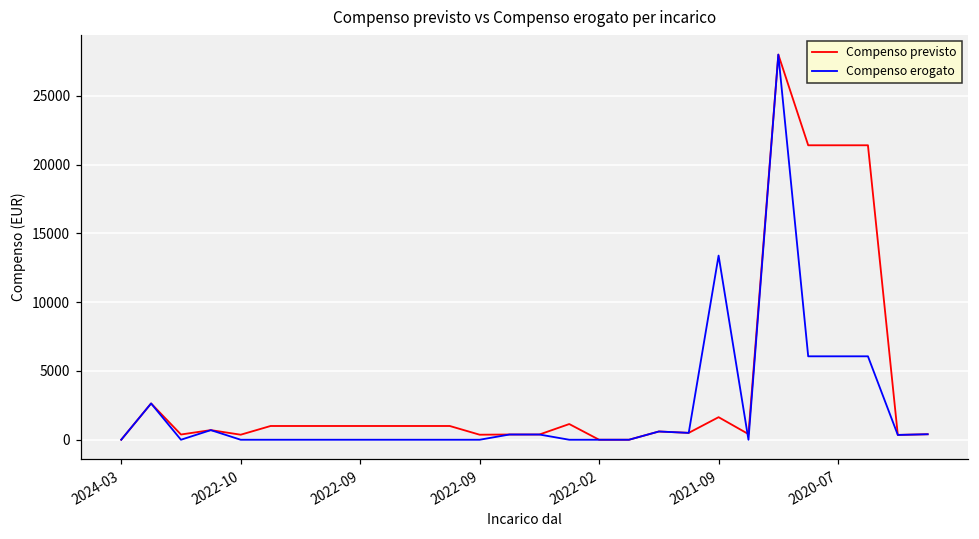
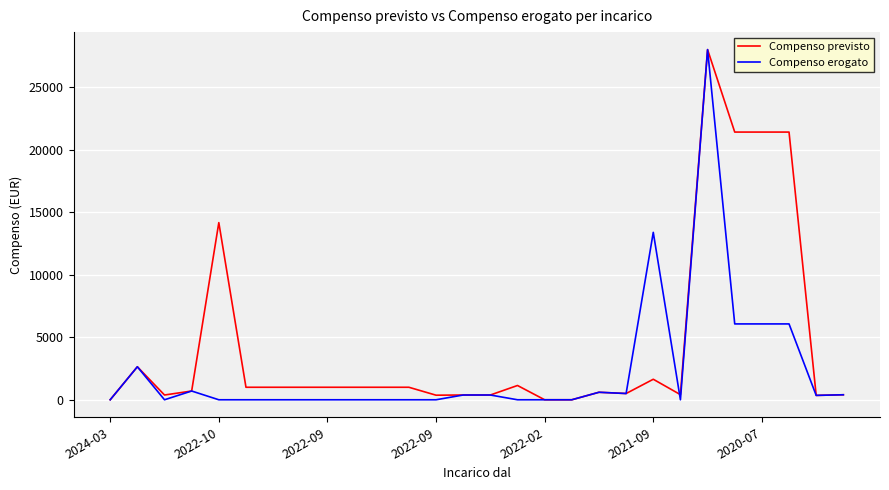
  {
    "Compenso previsto": {
-     "2022-10": 400,
+     "2022-10": 14200,
      "2021-09": 1600
    },
    "Compenso erogato": {
      "2022-10": 0,
      "2021-09": 13400
    }
  }
